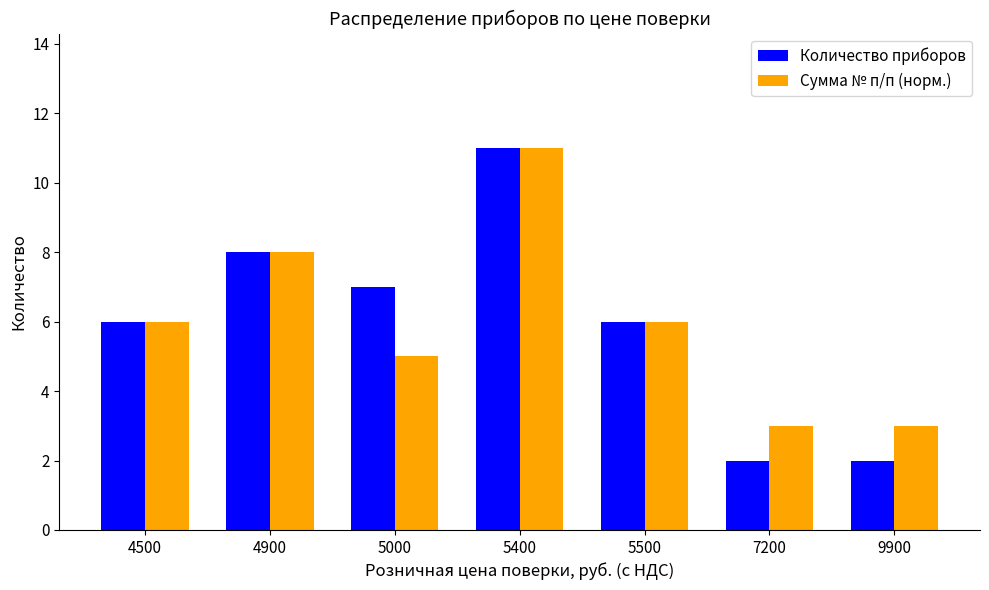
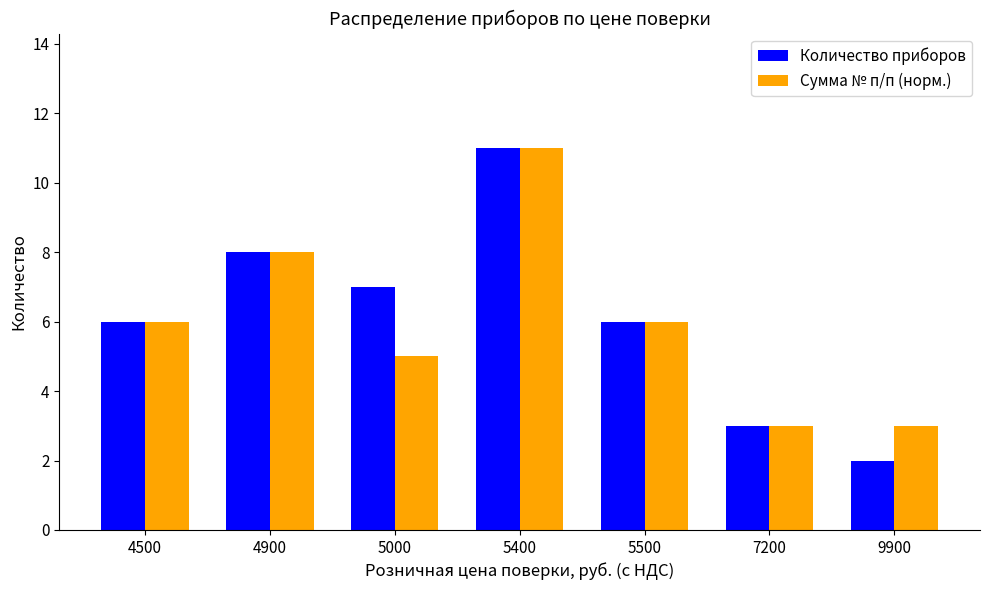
  {
    "Количество приборов": {
      "4500": 6,
      "4900": 8,
      "5000": 7,
      "5400": 11,
      "5500": 6,
-     "7200": 2,
+     "7200": 3,
      "9900": 2
    },
    "Сумма № п/п (норм.)": {
      "4500": 6,
      "4900": 8,
      "5000": 5,
      "5400": 11,
      "5500": 6,
      "7200": 3,
      "9900": 3
    }
  }
